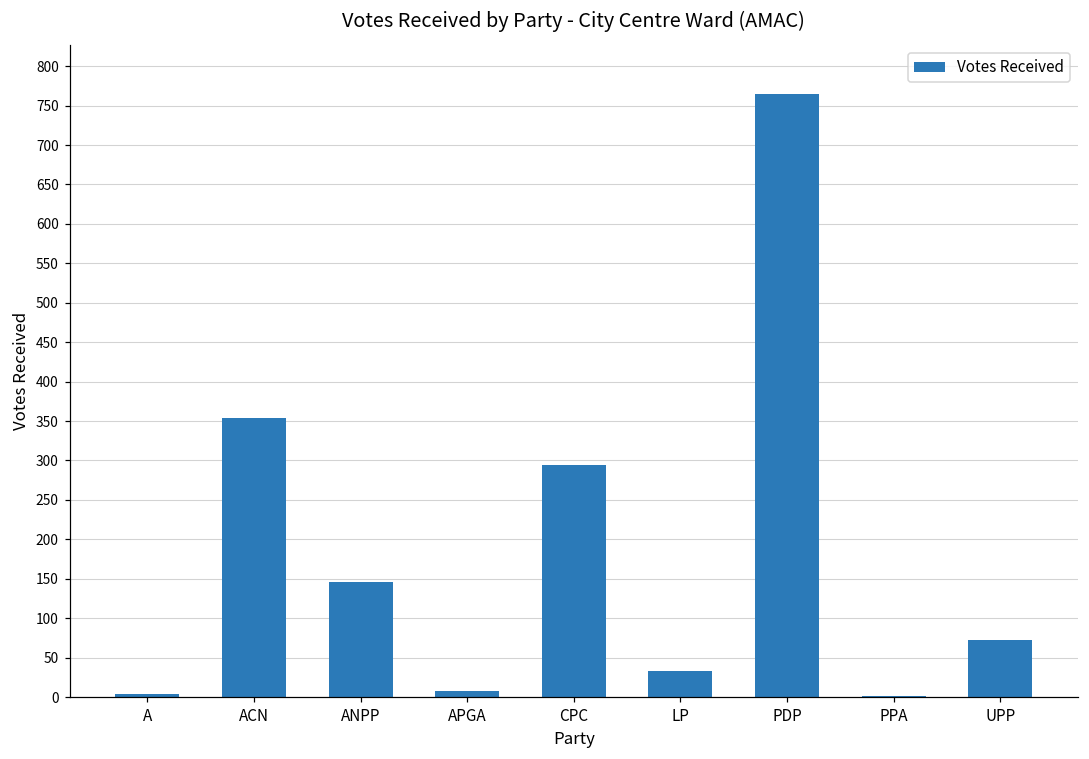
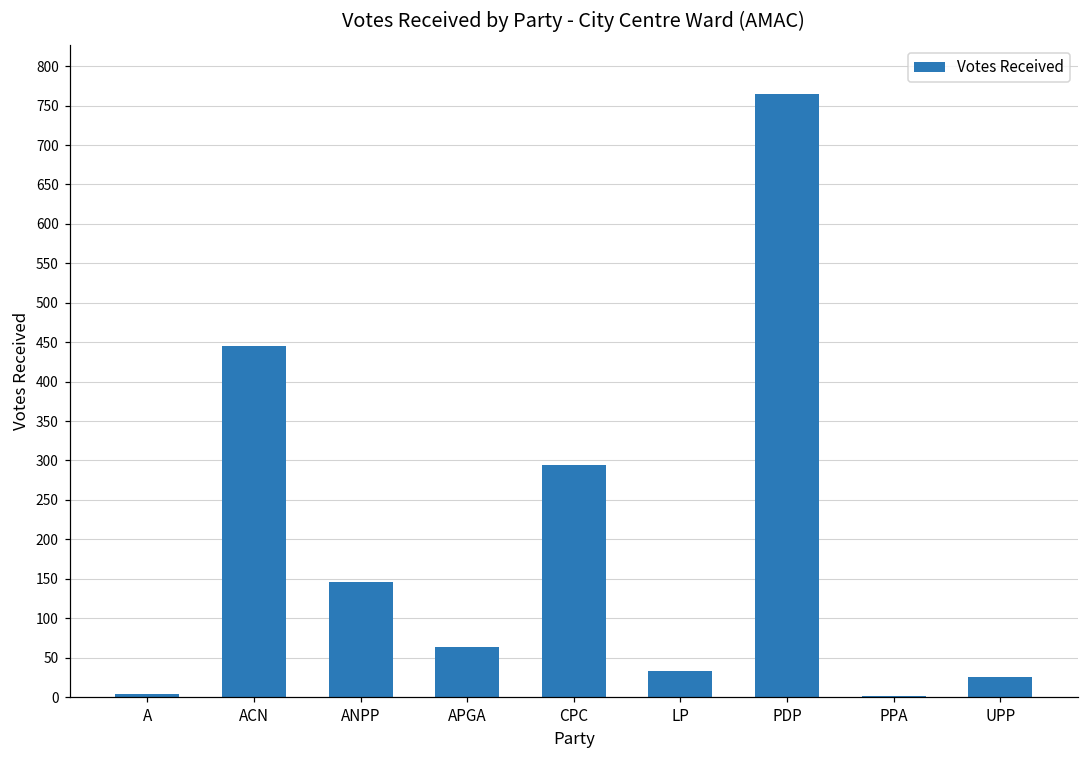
  {
    "A": 0,
-   "ACN": 350,
+   "ACN": 450,
    "ANPP": 150,
-   "APGA": 10,
+   "APGA": 60,
    "CPC": 290,
    "LP": 30,
    "PDP": 770,
-   "UPP": 70
+   "UPP": 30
  }
